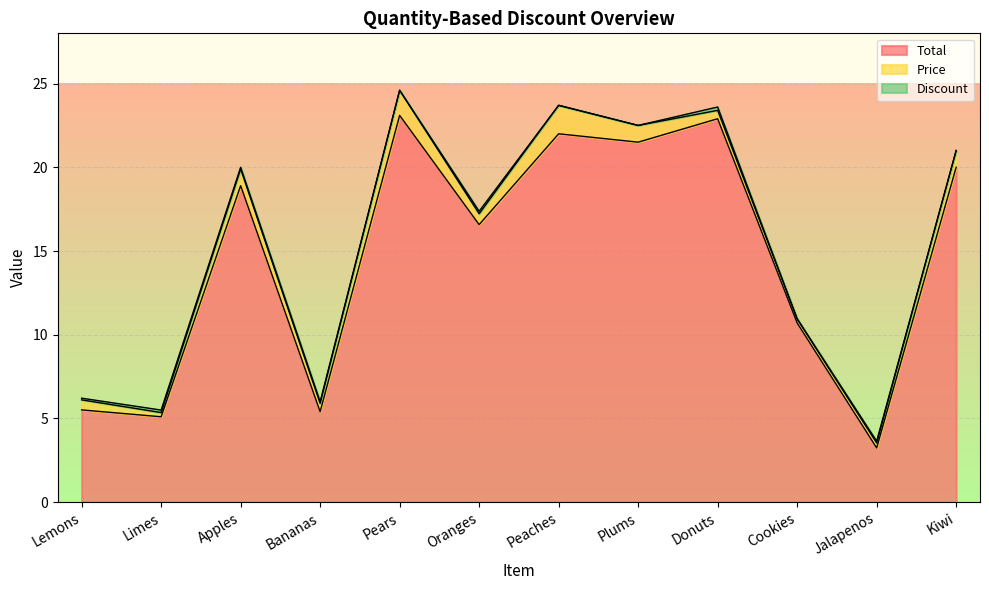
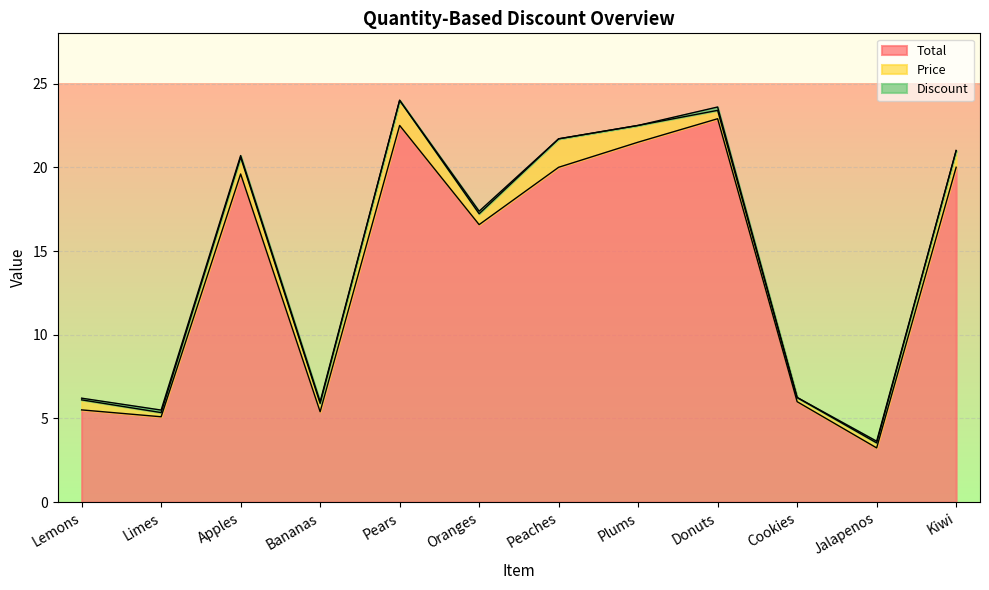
  {
    "Total": {
      "Lemons": 5.5,
      "Limes": 5.1,
-     "Apples": 18.9,
+     "Apples": 19.6,
      "Bananas": 5.4,
-     "Pears": 23.1,
+     "Pears": 22.5,
      "Oranges": 16.6,
-     "Peaches": 22,
+     "Peaches": 20,
      "Plums": 21.5,
      "Donuts": 22.9,
-     "Cookies": 10.7,
+     "Cookies": 6.0,
      "Jalapenos": 3.2,
      "Kiwi": 20.0
    },
    "Price": {
      "Donuts": 0.5
    },
    "Discount": {
      "Donuts": 0.2
    }
  }
